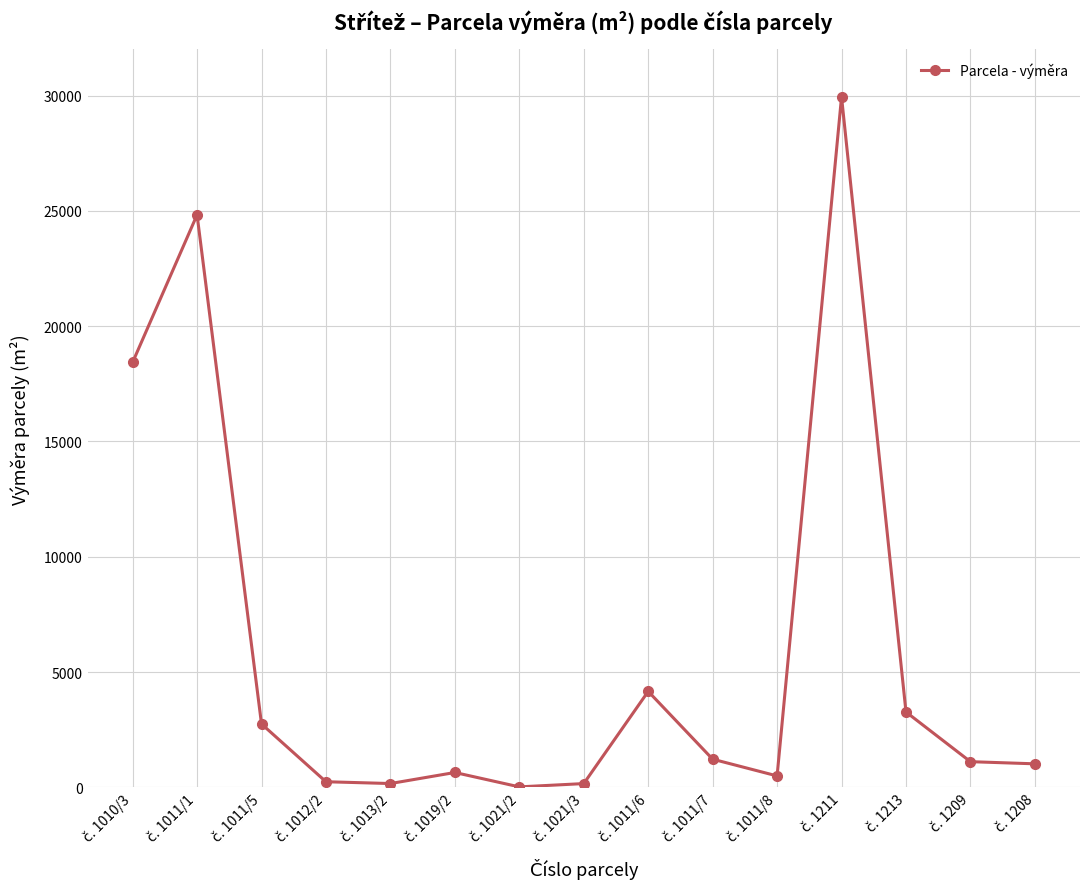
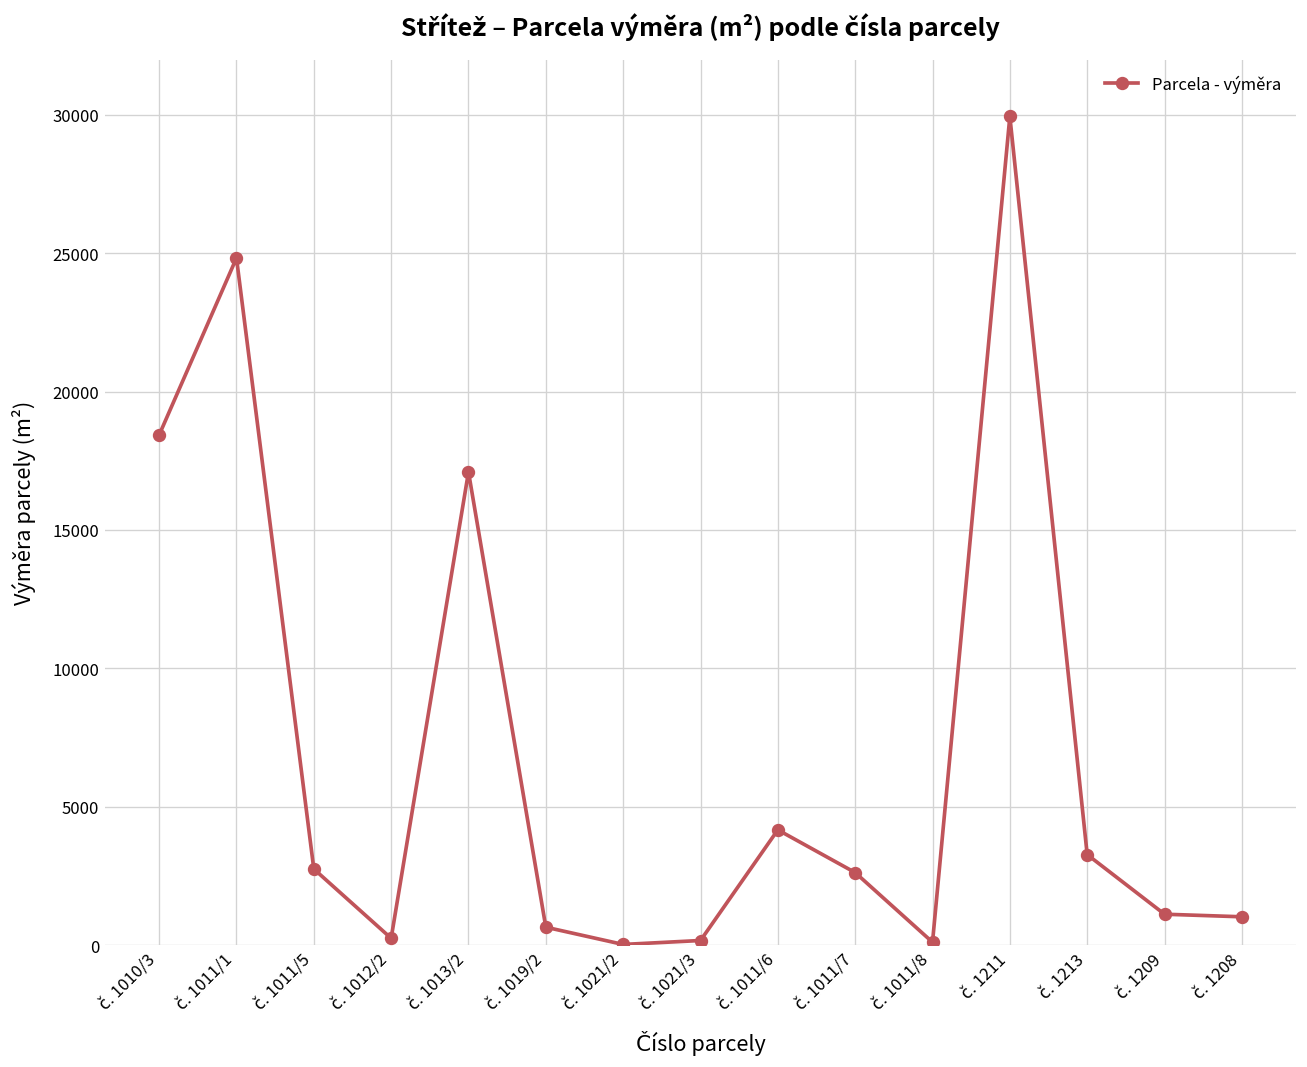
  {
    "č. 1010/3": 18400,
    "č. 1011/1": 24800,
    "č. 1011/5": 2700,
    "č. 1012/2": 200,
-   "č. 1013/2": 200,
+   "č. 1013/2": 17100,
    "č. 1019/2": 600,
    "č. 1021/2": 0,
    "č. 1021/3": 200,
    "č. 1011/6": 4200,
-   "č. 1011/7": 1200,
-   "č. 1011/8": 500,
+   "č. 1011/7": 2600,
+   "č. 1011/8": 100,
    "č. 1211": 29900,
    "č. 1213": 3300,
    "č. 1209": 1100,
    "č. 1208": 1000
  }
